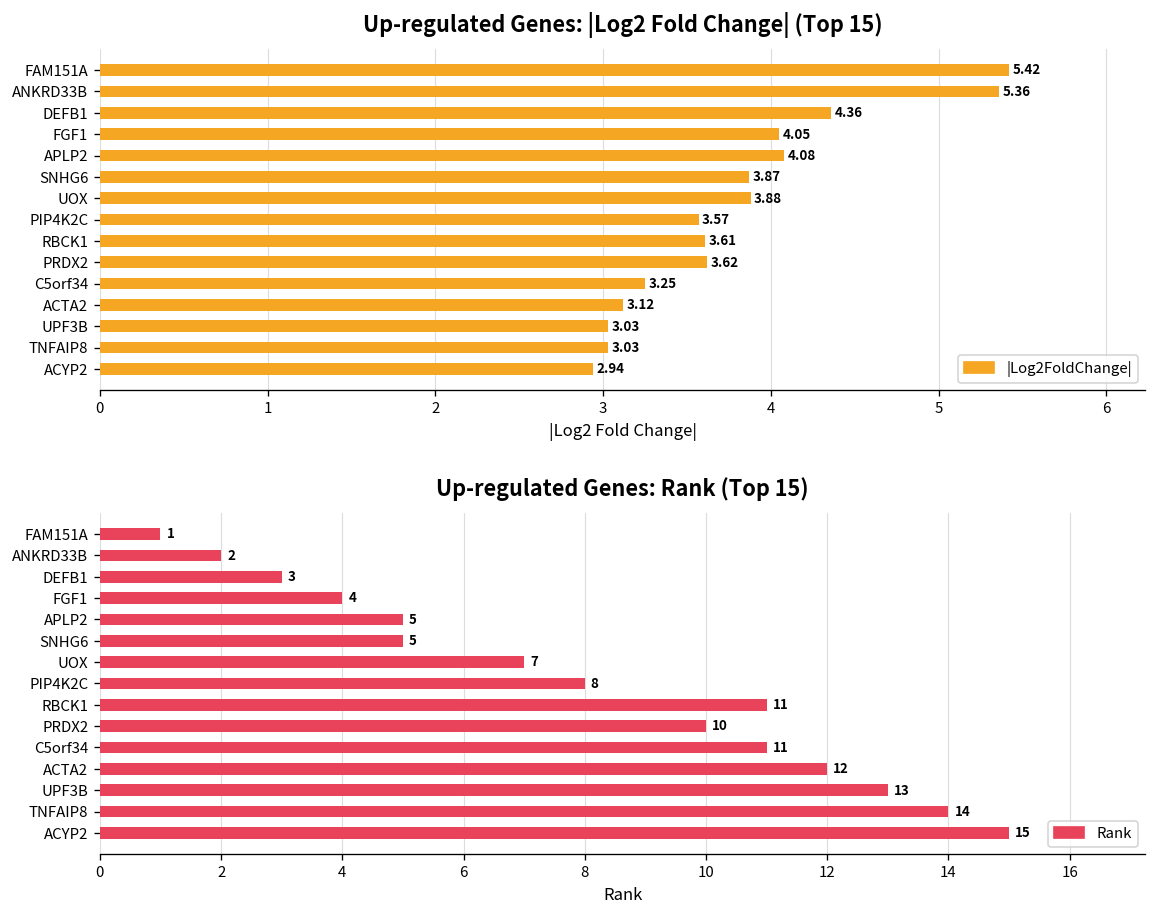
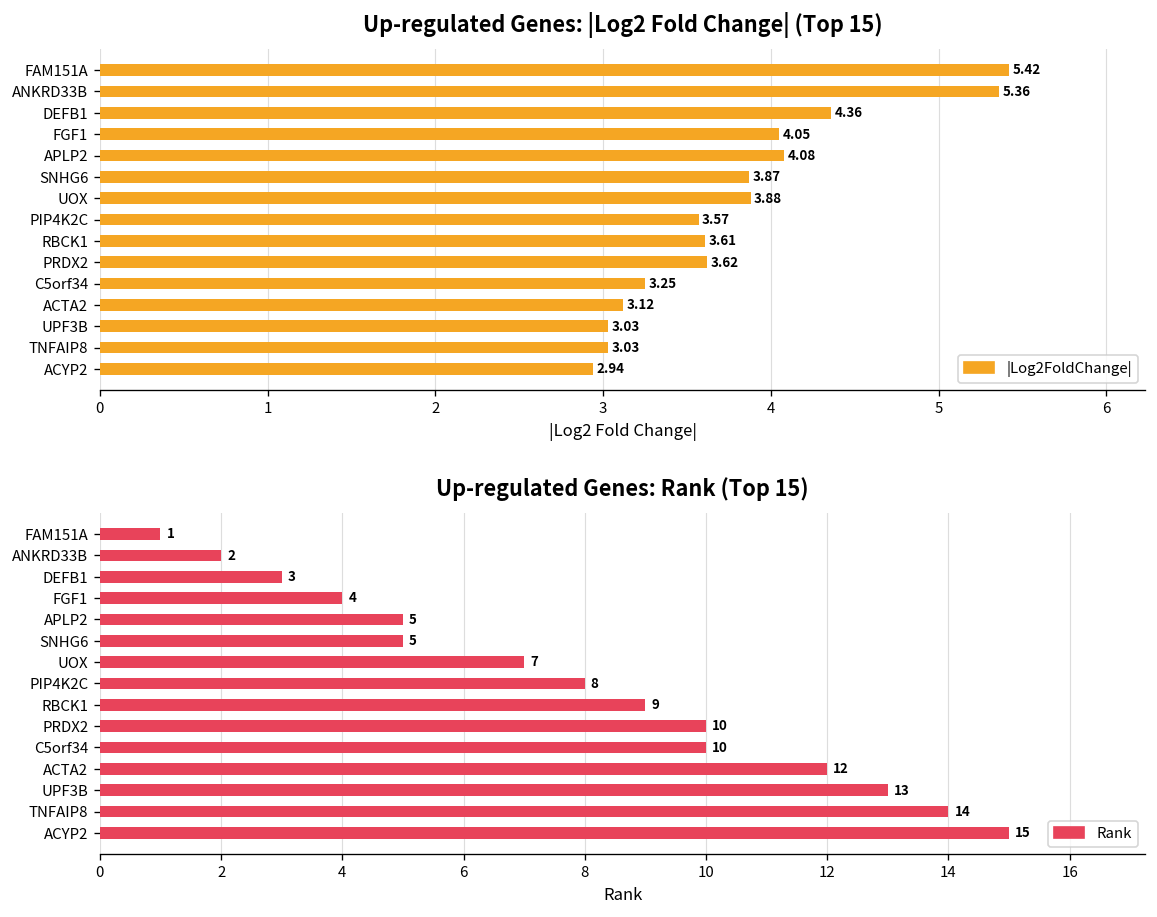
  {
    "Up-regulated Genes: |Log2 Fold Change| (Top 15)": {
      "FAM151A": 5.42,
      "ANKRD33B": 5.36,
      "DEFB1": 4.36,
      "FGF1": 4.05,
      "APLP2": 4.08,
      "SNHG6": 3.87,
      "UOX": 3.88,
      "PIP4K2C": 3.57,
      "RBCK1": 3.61,
      "PRDX2": 3.62,
      "C5orf34": 3.25,
      "ACTA2": 3.12,
      "UPF3B": 3.03,
      "TNFAIP8": 3.03,
      "ACYP2": 2.94
    },
    "Up-regulated Genes: Rank (Top 15)": {
      "FAM151A": 1,
      "ANKRD33B": 2,
      "DEFB1": 3,
      "FGF1": 4,
      "APLP2": 5,
      "SNHG6": 5,
      "UOX": 7,
      "PIP4K2C": 8,
-     "RBCK1": 11,
+     "RBCK1": 9,
      "PRDX2": 10,
-     "C5orf34": 11,
+     "C5orf34": 10,
      "ACTA2": 12,
      "UPF3B": 13,
      "TNFAIP8": 14,
      "ACYP2": 15
    }
  }
